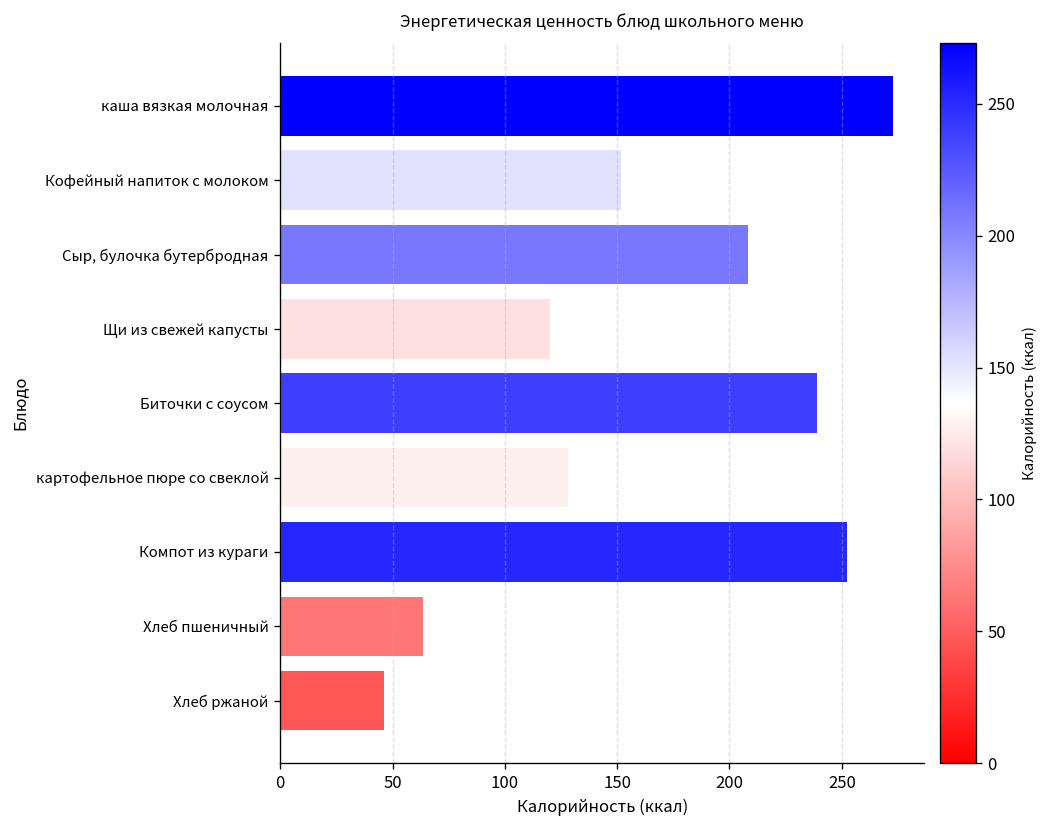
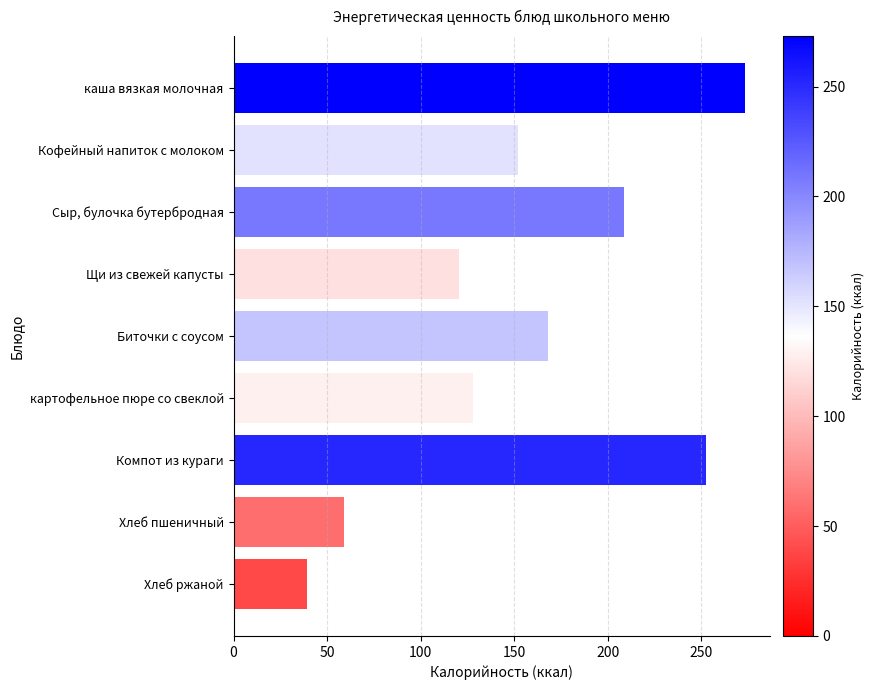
  {
    "каша вязкая молочная": 273,
    "Кофейный напиток с молоком": 152,
    "Сыр, булочка бутербродная": 208,
    "Щи из свежей капусты": 120,
-   "Биточки с соусом": 239,
+   "Биточки с соусом": 168,
    "картофельное пюре со свеклой": 128,
    "Компот из кураги": 253,
-   "Хлеб пшеничный": 64,
-   "Хлеб ржаной": 46
+   "Хлеб пшеничный": 59,
+   "Хлеб ржаной": 39
  }
